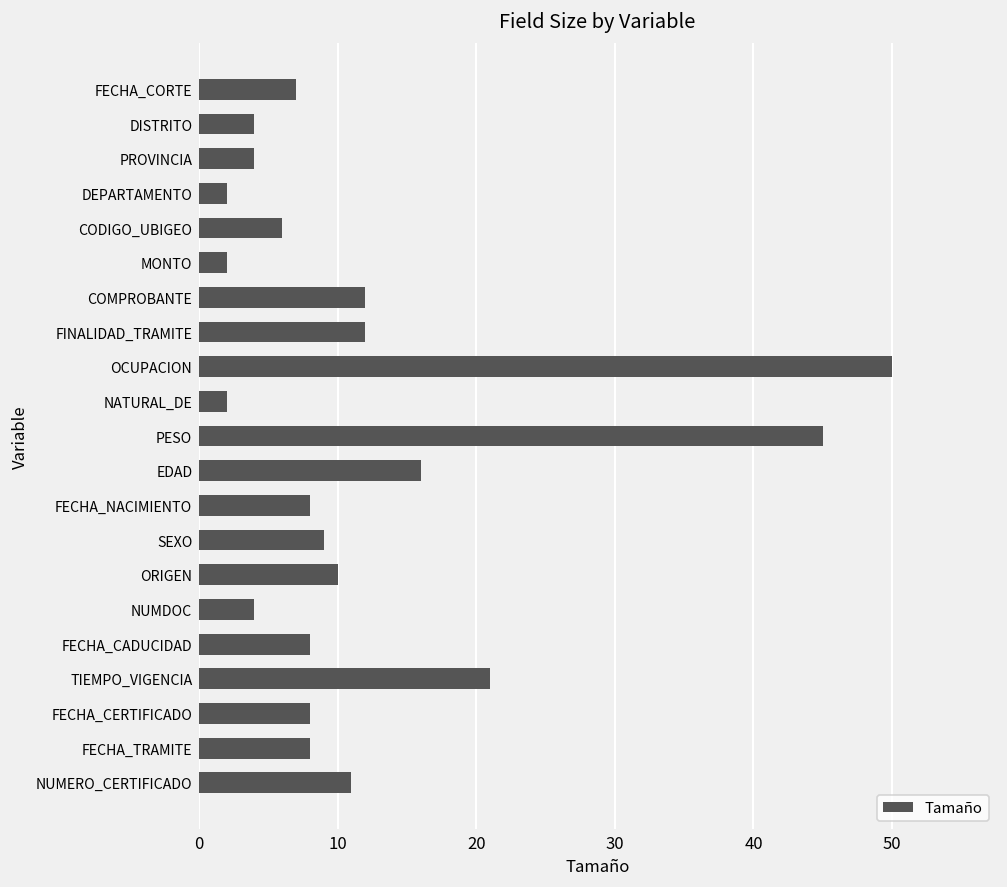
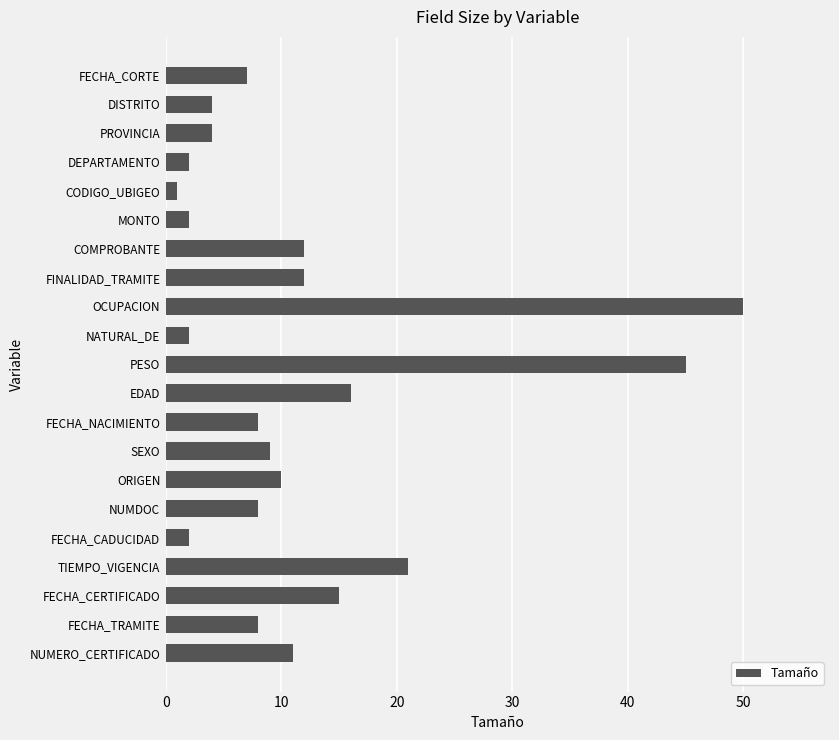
  {
    "FECHA_CORTE": 7,
    "DISTRITO": 4,
    "PROVINCIA": 4,
    "DEPARTAMENTO": 2,
-   "CODIGO_UBIGEO": 6,
+   "CODIGO_UBIGEO": 1,
    "MONTO": 2,
    "COMPROBANTE": 12,
    "FINALIDAD_TRAMITE": 12,
    "OCUPACION": 50,
    "NATURAL_DE": 2,
    "PESO": 45,
    "EDAD": 16,
    "FECHA_NACIMIENTO": 8,
    "SEXO": 9,
    "ORIGEN": 10,
-   "NUMDOC": 4,
-   "FECHA_CADUCIDAD": 8,
+   "NUMDOC": 8,
+   "FECHA_CADUCIDAD": 2,
    "TIEMPO_VIGENCIA": 21,
-   "FECHA_CERTIFICADO": 8,
+   "FECHA_CERTIFICADO": 15,
    "FECHA_TRAMITE": 8,
    "NUMERO_CERTIFICADO": 11
  }
